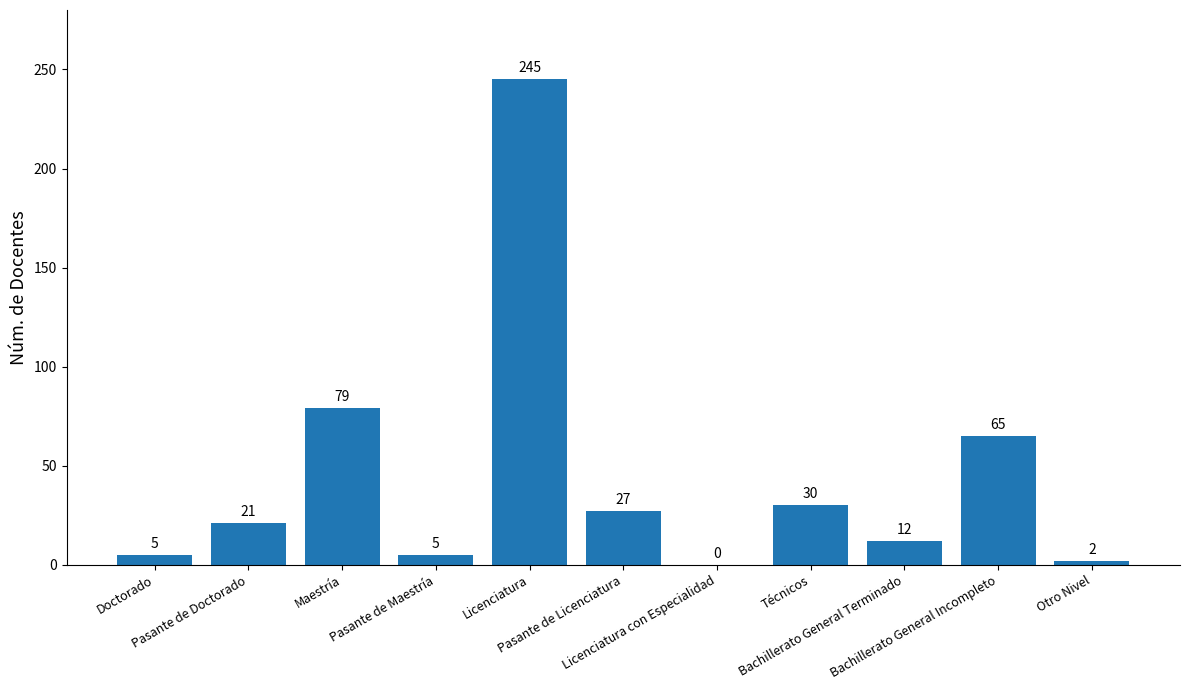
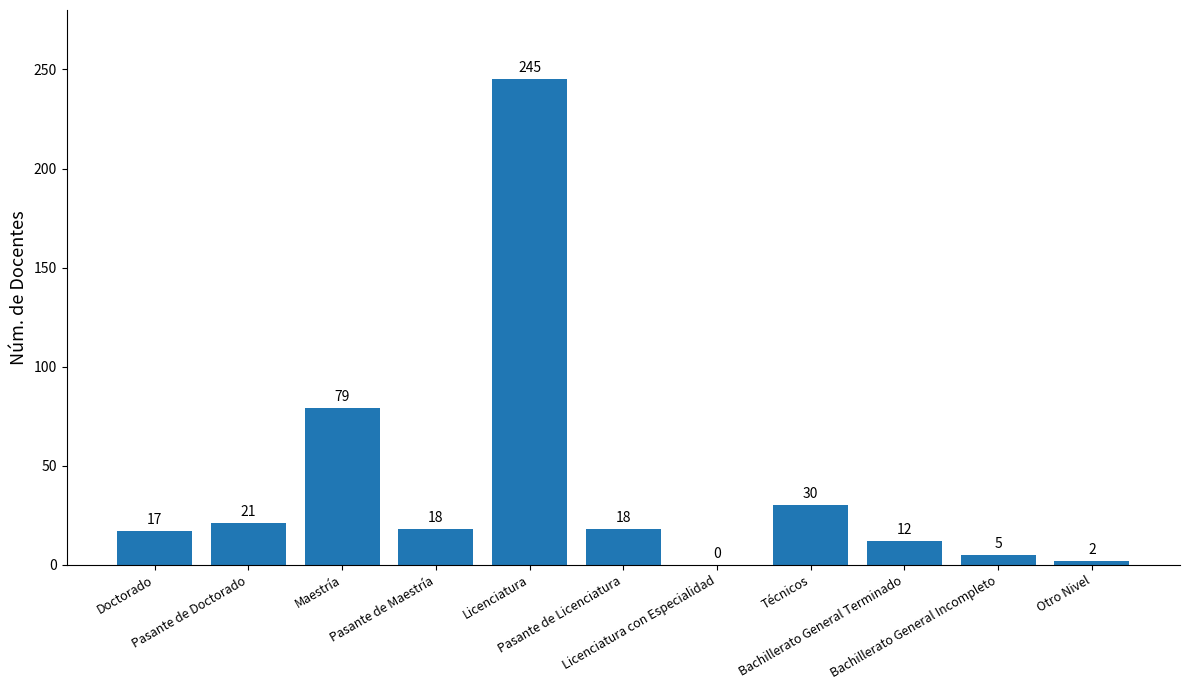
  {
-   "Doctorado": 5,
+   "Doctorado": 17,
    "Pasante de Doctorado": 21,
    "Maestría": 79,
-   "Pasante de Maestría": 5,
+   "Pasante de Maestría": 18,
    "Licenciatura": 245,
-   "Pasante de Licenciatura": 27,
+   "Pasante de Licenciatura": 18,
    "Licenciatura con Especialidad": 0,
    "Técnicos": 30,
    "Bachillerato General Terminado": 12,
-   "Bachillerato General Incompleto": 65,
+   "Bachillerato General Incompleto": 5,
    "Otro Nivel": 2
  }
